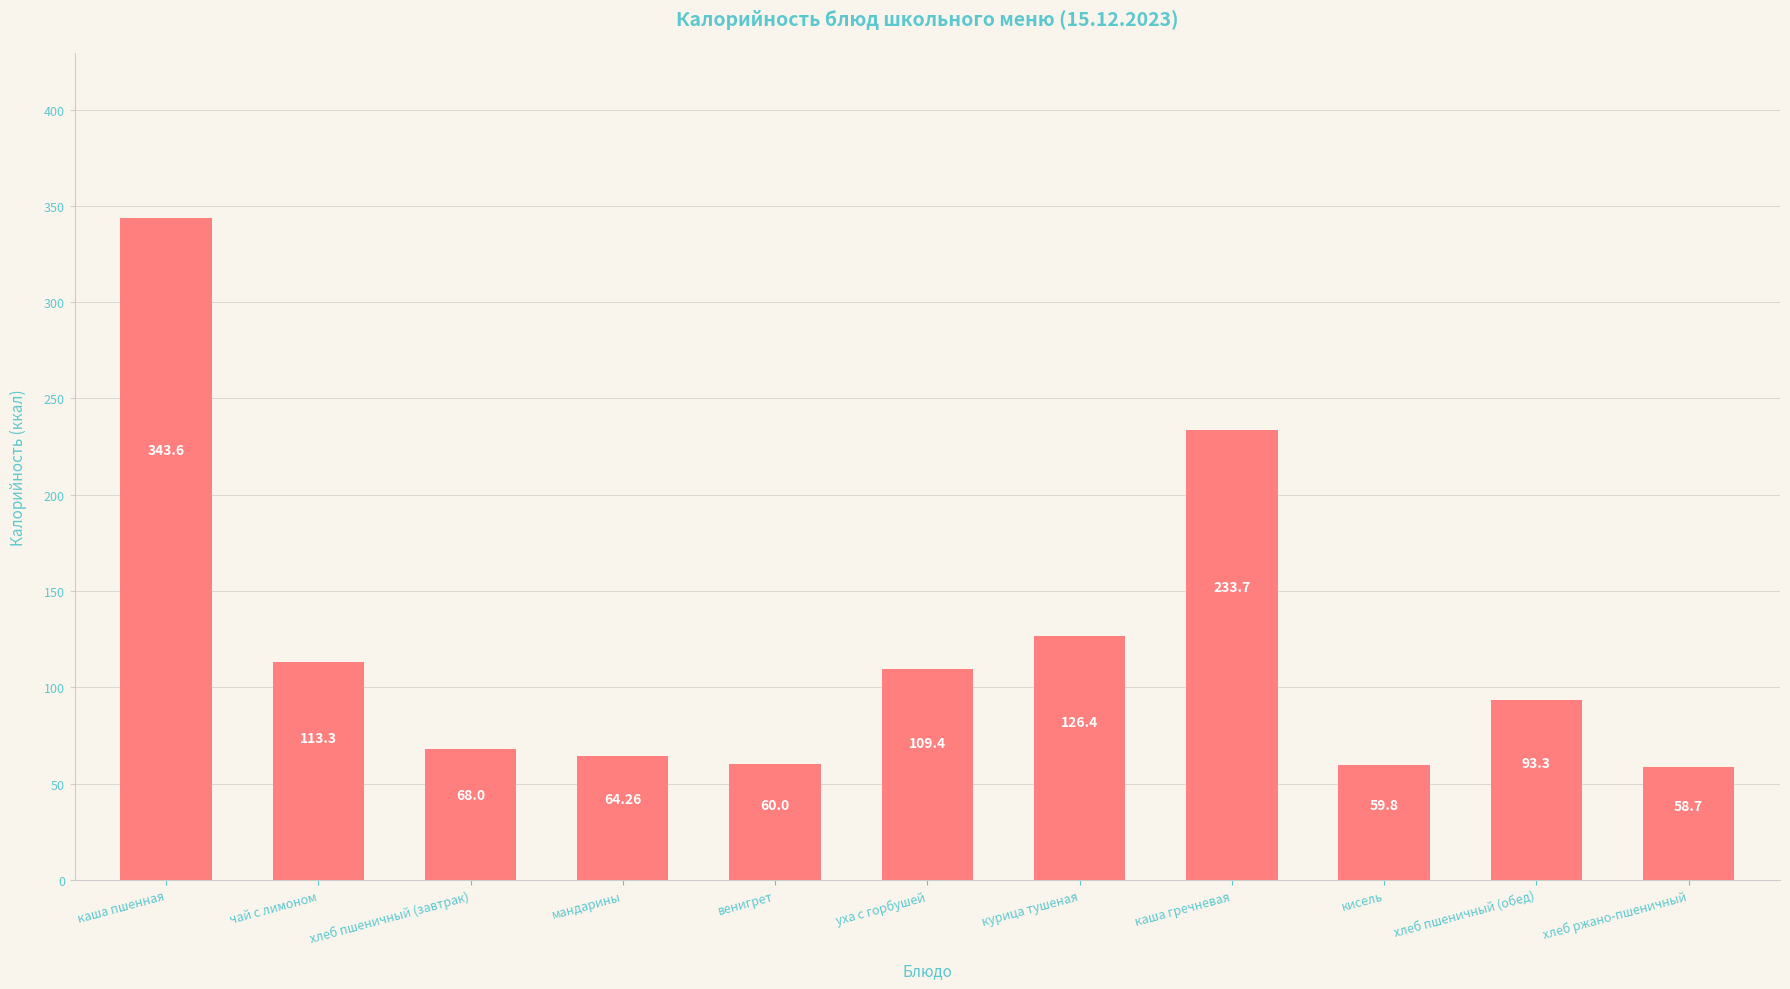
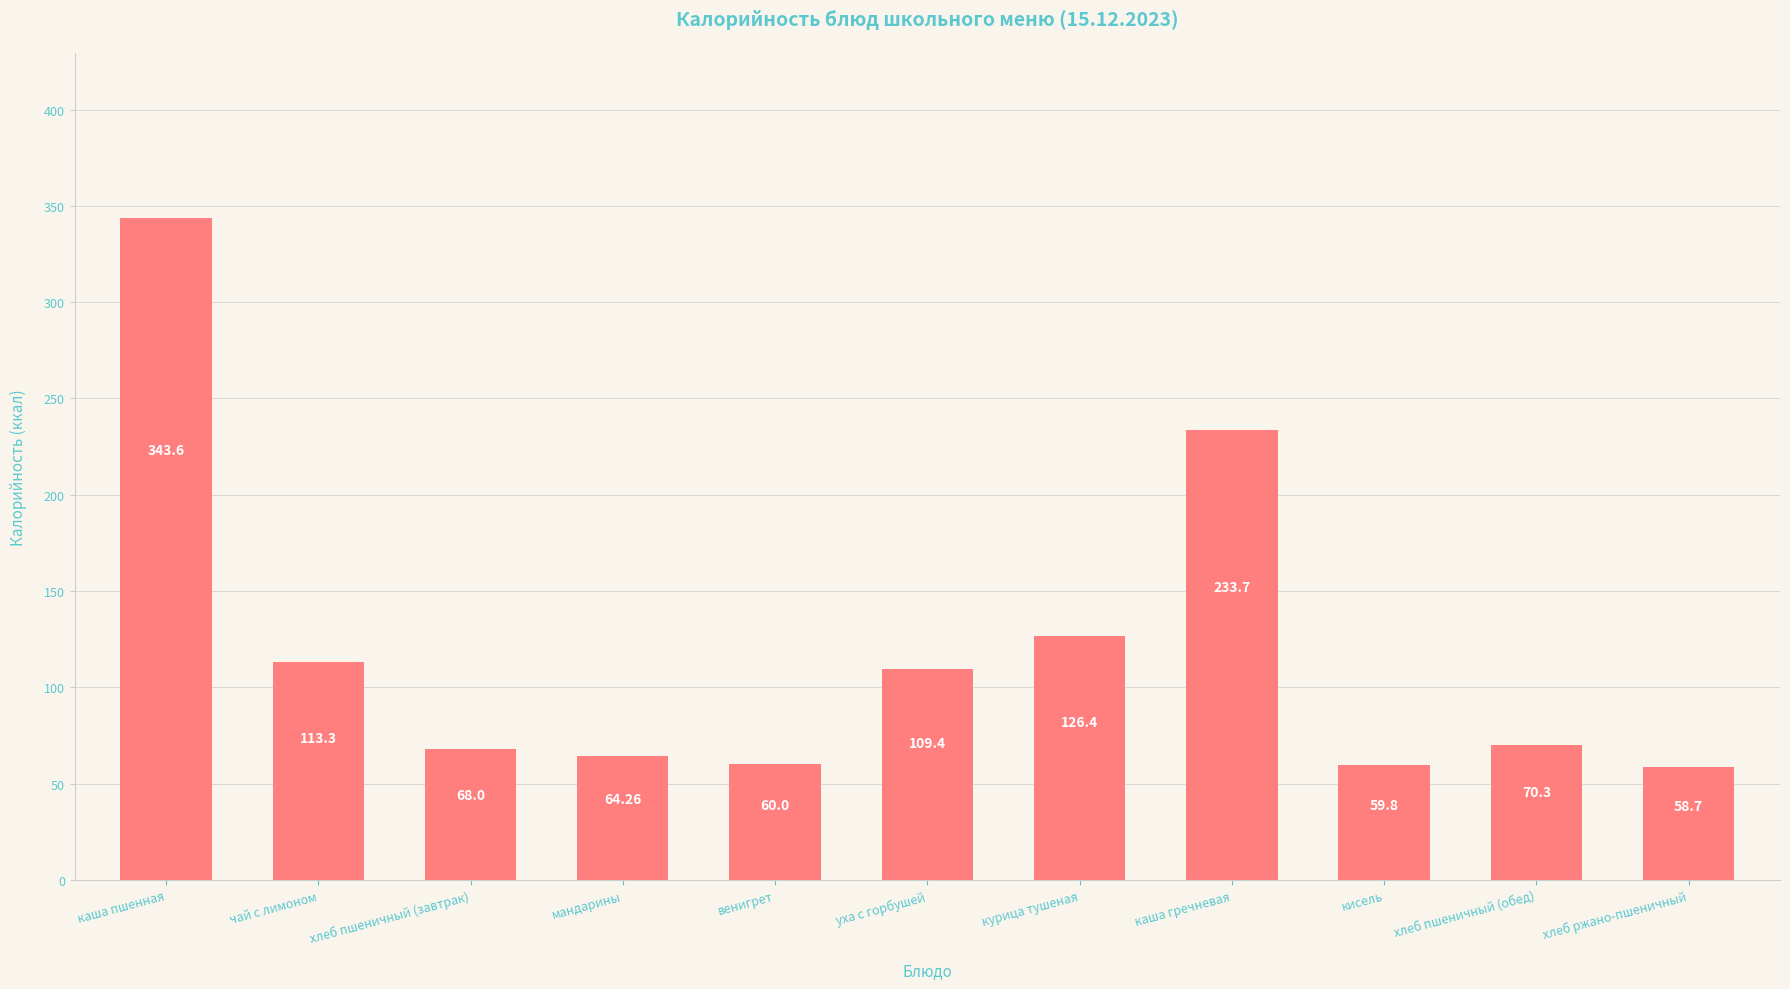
  {
    "каша пшенная": 343.6,
    "чай с лимоном": 113.3,
    "хлеб пшеничный (завтрак)": 68.0,
    "мандарины": 64.26,
    "венигрет": 60.0,
    "уха с горбушей": 109.4,
    "курица тушеная": 126.4,
    "каша гречневая": 233.7,
    "кисель": 59.8,
-   "хлеб пшеничный (обед)": 93.3,
+   "хлеб пшеничный (обед)": 70.3,
    "хлеб ржано-пшеничный": 58.7
  }
